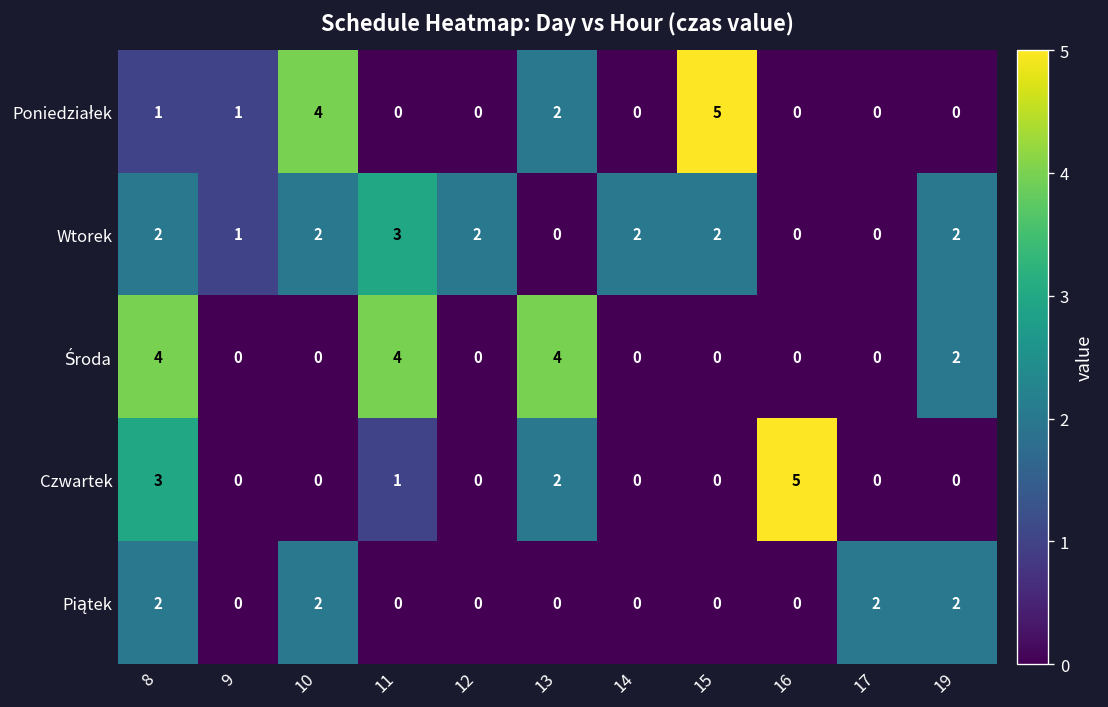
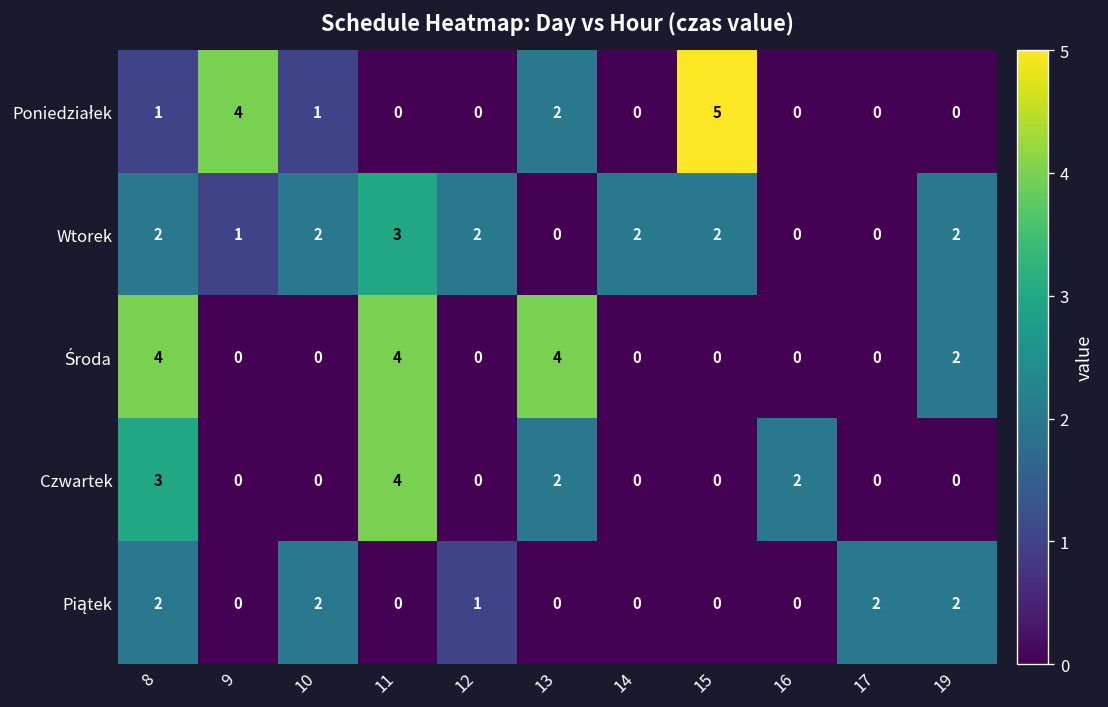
  {
    "Poniedziałek": {
      "8": 1,
-     "9": 1,
-     "10": 4,
+     "9": 4,
+     "10": 1,
      "11": 0,
      "12": 0,
      "13": 2,
      "14": 0,
      "15": 5,
      "16": 0,
      "17": 0,
      "19": 0
    },
    "Wtorek": {
      "8": 2,
      "9": 1,
      "10": 2,
      "11": 3,
      "12": 2,
      "13": 0,
      "14": 2,
      "15": 2,
      "16": 0,
      "17": 0,
      "19": 2
    },
    "Środa": {
      "8": 4,
      "9": 0,
      "10": 0,
      "11": 4,
      "12": 0,
      "13": 4,
      "14": 0,
      "15": 0,
      "16": 0,
      "17": 0,
      "19": 2
    },
    "Czwartek": {
      "8": 3,
      "9": 0,
      "10": 0,
-     "11": 1,
+     "11": 4,
      "12": 0,
      "13": 2,
      "14": 0,
      "15": 0,
-     "16": 5,
+     "16": 2,
      "17": 0,
      "19": 0
    },
    "Piątek": {
      "8": 2,
      "9": 0,
      "10": 2,
      "11": 0,
-     "12": 0,
+     "12": 1,
      "13": 0,
      "14": 0,
      "15": 0,
      "16": 0,
      "17": 2,
      "19": 2
    }
  }
